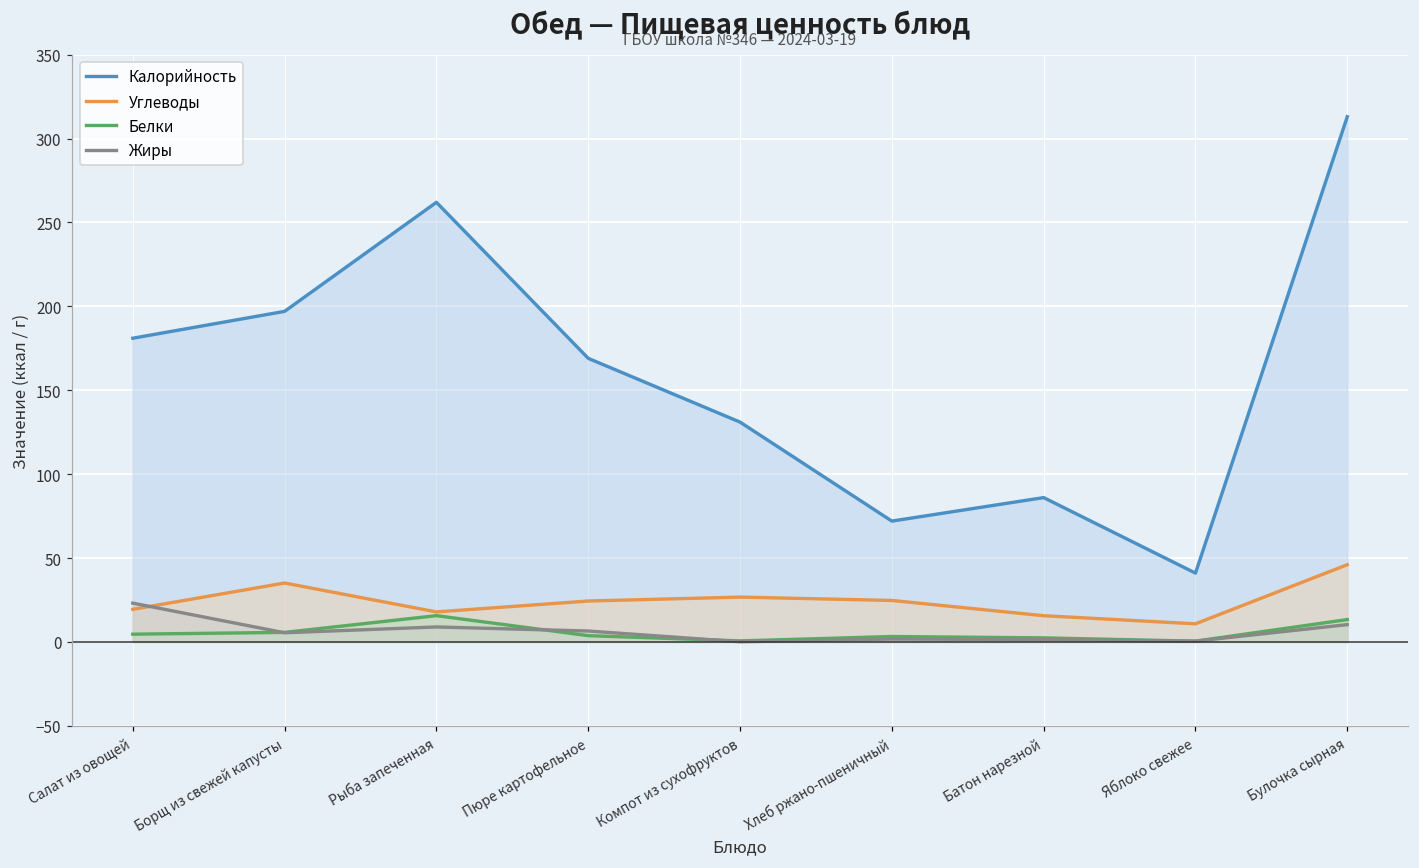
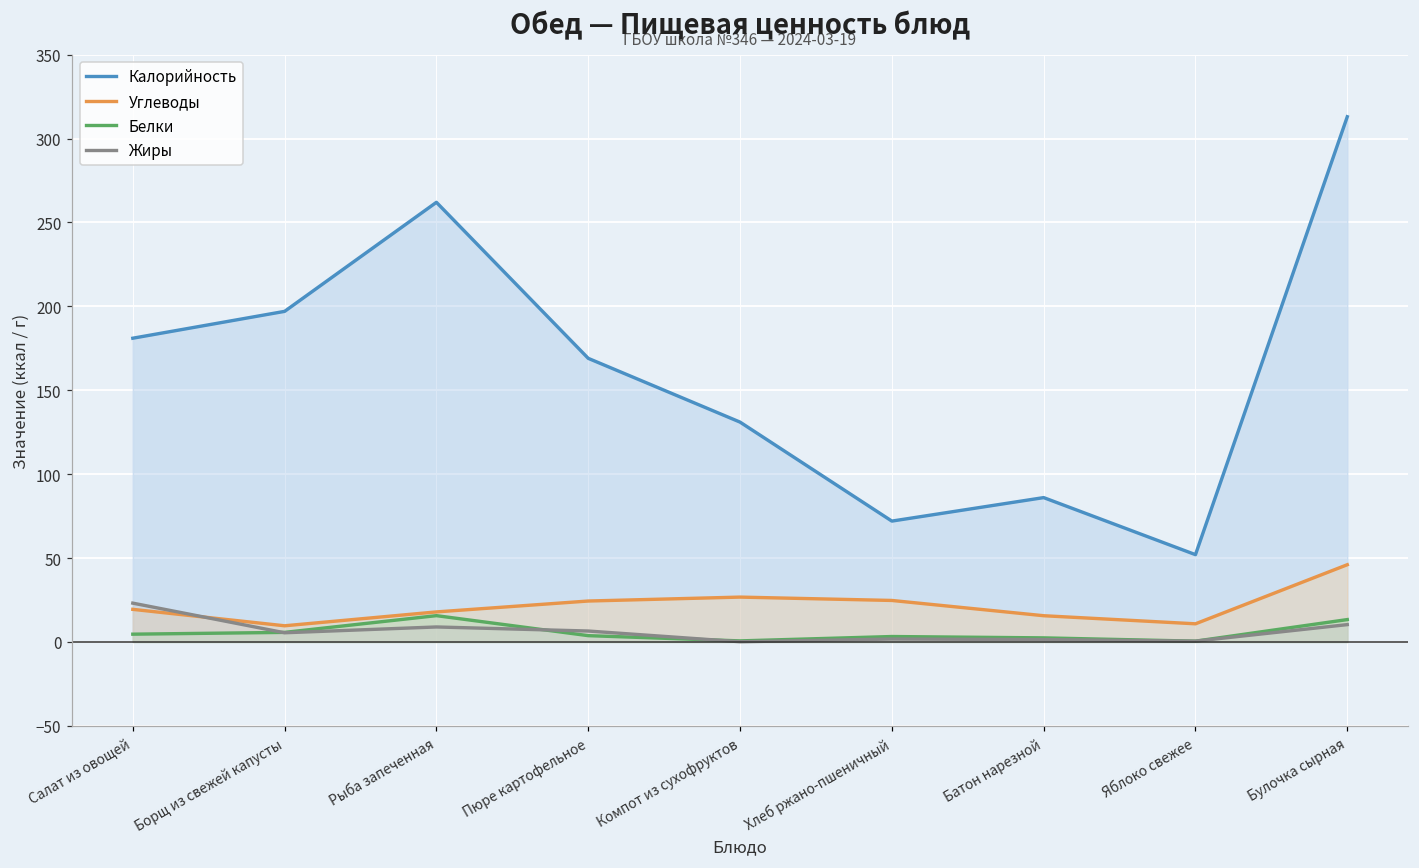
  {
    "Калорийность": {
      "Салат из овощей": 181,
      "Борщ из свежей капусты": 197,
      "Рыба запеченная": 262,
      "Пюре картофельное": 169,
      "Компот из сухофруктов": 131,
      "Хлеб ржано-пшеничный": 72,
      "Батон нарезной": 86,
-     "Яблоко свежее": 41,
+     "Яблоко свежее": 52,
      "Булочка сырная": 313
    },
    "Углеводы": {
      "Салат из овощей": 19,
-     "Борщ из свежей капусты": 35,
+     "Борщ из свежей капусты": 10,
      "Рыба запеченная": 18,
      "Пюре картофельное": 24,
      "Компот из сухофруктов": 27,
      "Хлеб ржано-пшеничный": 25,
      "Батон нарезной": 16,
      "Яблоко свежее": 11,
      "Булочка сырная": 46
    },
    "Белки": {
      "Салат из овощей": 5,
      "Рыба запеченная": 16,
      "Пюре картофельное": 4,
      "Булочка сырная": 13
    },
    "Жиры": {
      "Салат из овощей": 23,
      "Рыба запеченная": 9,
      "Пюре картофельное": 6,
      "Булочка сырная": 10
    }
  }
